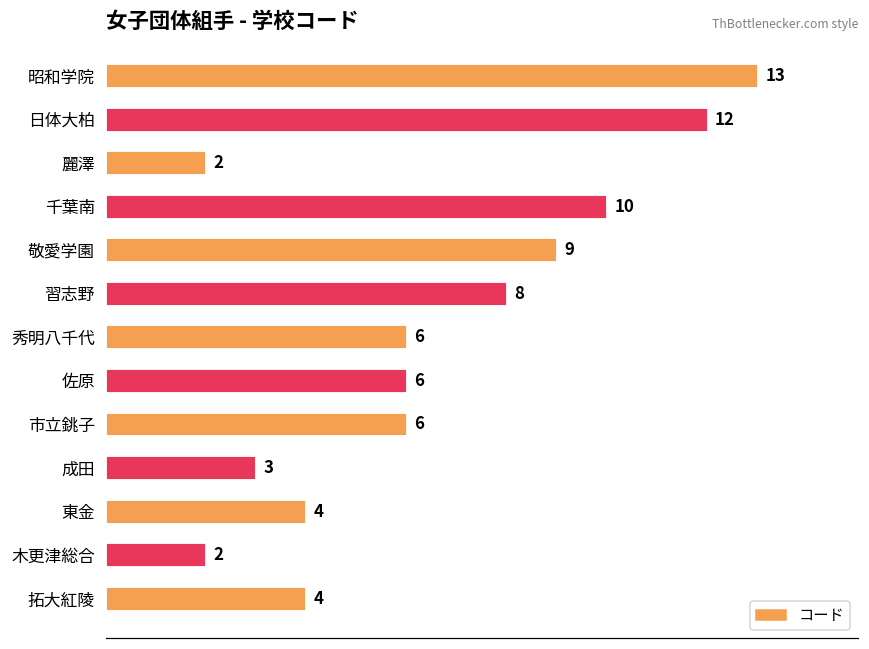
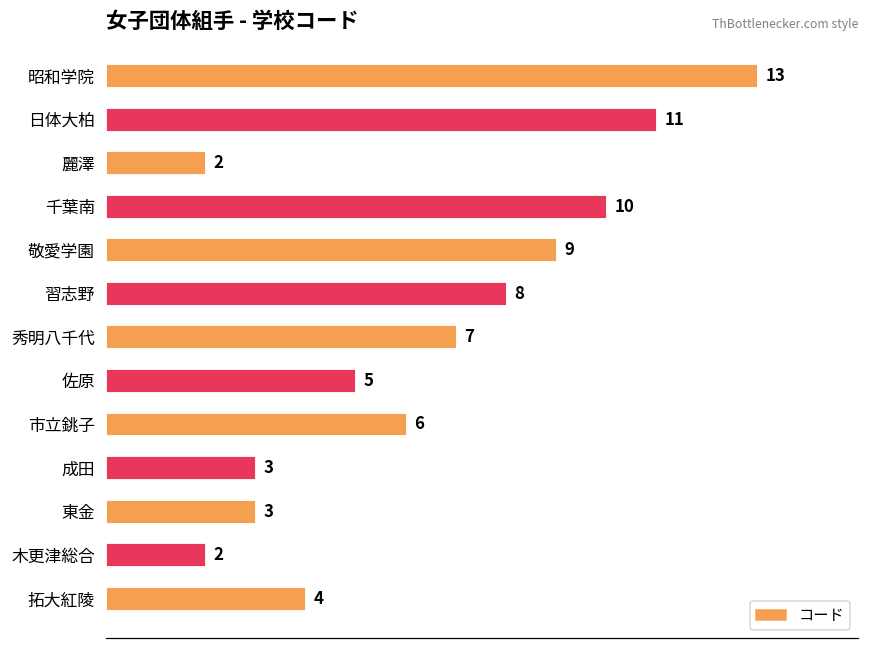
  {
    "昭和学院": 13,
-   "日体大柏": 12,
+   "日体大柏": 11,
    "麗澤": 2,
    "千葉南": 10,
    "敬愛学園": 9,
    "習志野": 8,
-   "秀明八千代": 6,
-   "佐原": 6,
+   "秀明八千代": 7,
+   "佐原": 5,
    "市立銚子": 6,
    "成田": 3,
-   "東金": 4,
+   "東金": 3,
    "木更津総合": 2,
    "拓大紅陵": 4
  }
